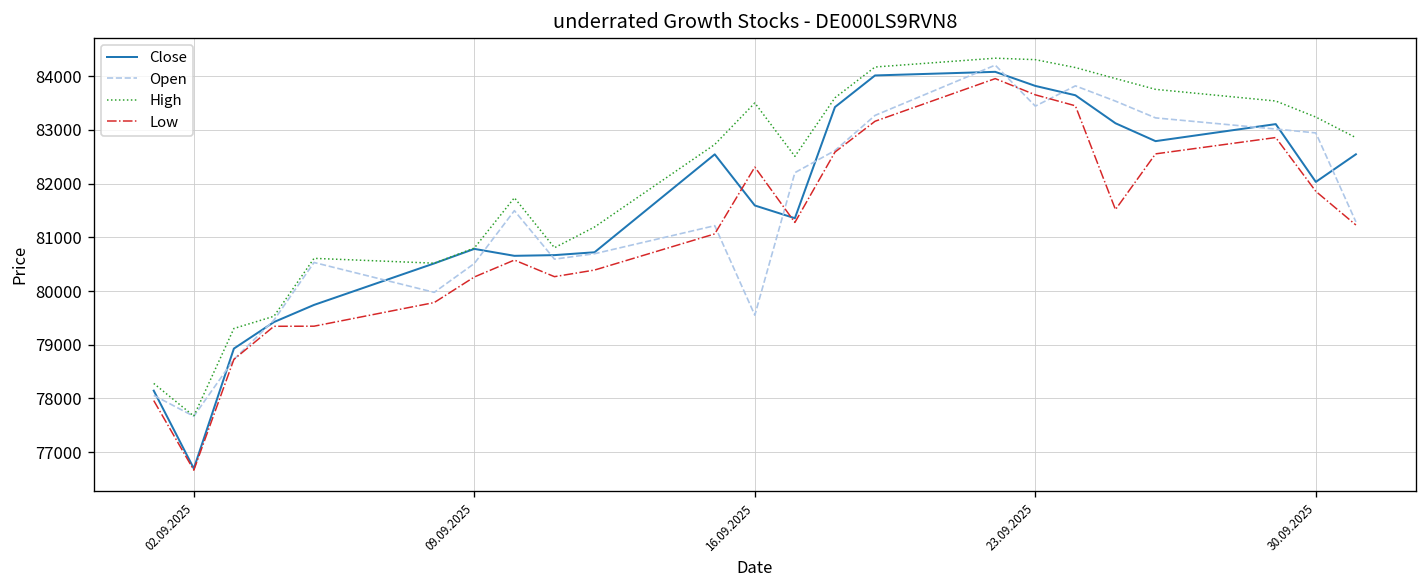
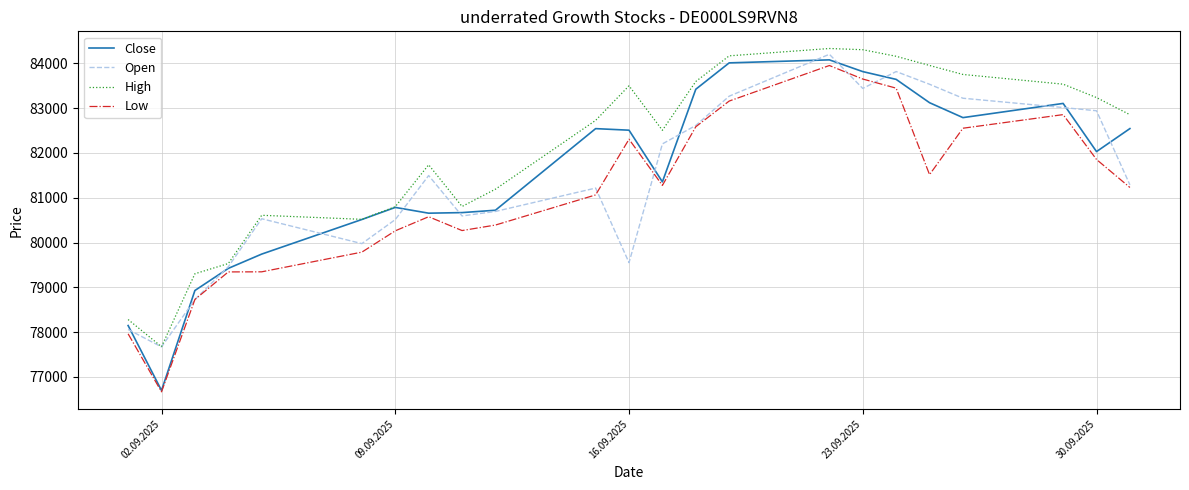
  {
    "Close": {
-     "16.09.2025": 81600,
+     "16.09.2025": 82500,
      "23.09.2025": 83800,
      "30.09.2025": 82000
    },
    "Open": {
      "09.09.2025": 80500,
      "16.09.2025": 79600,
      "23.09.2025": 83400,
      "30.09.2025": 82900
    },
    "High": {
      "16.09.2025": 83500,
      "23.09.2025": 84300,
      "30.09.2025": 83200
    },
    "Low": {
      "09.09.2025": 80300,
      "16.09.2025": 82300,
      "23.09.2025": 83700,
      "30.09.2025": 81900
    }
  }
